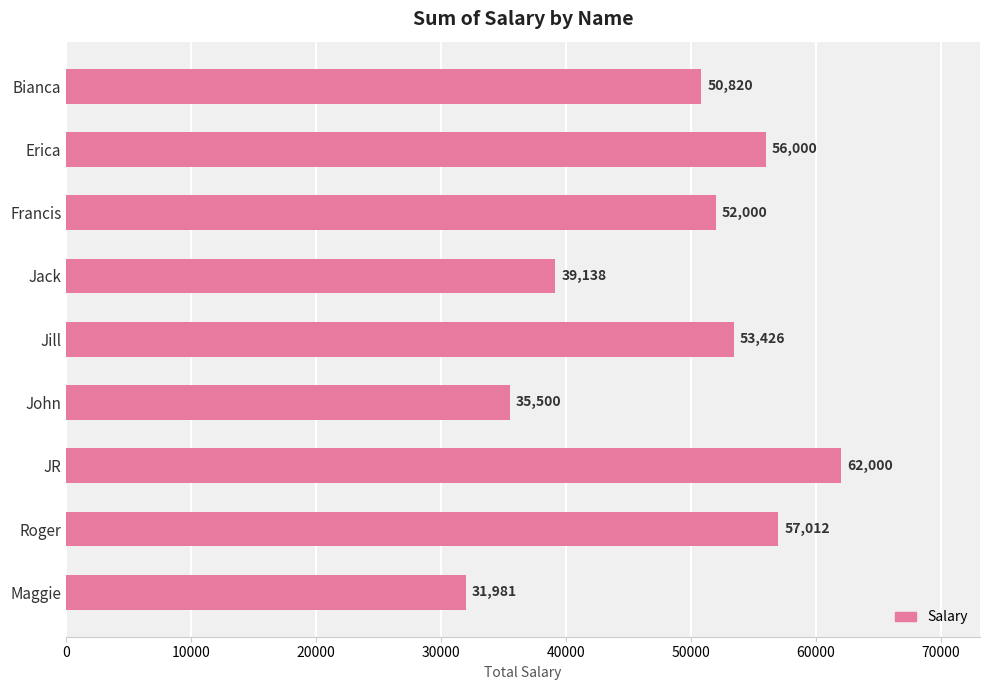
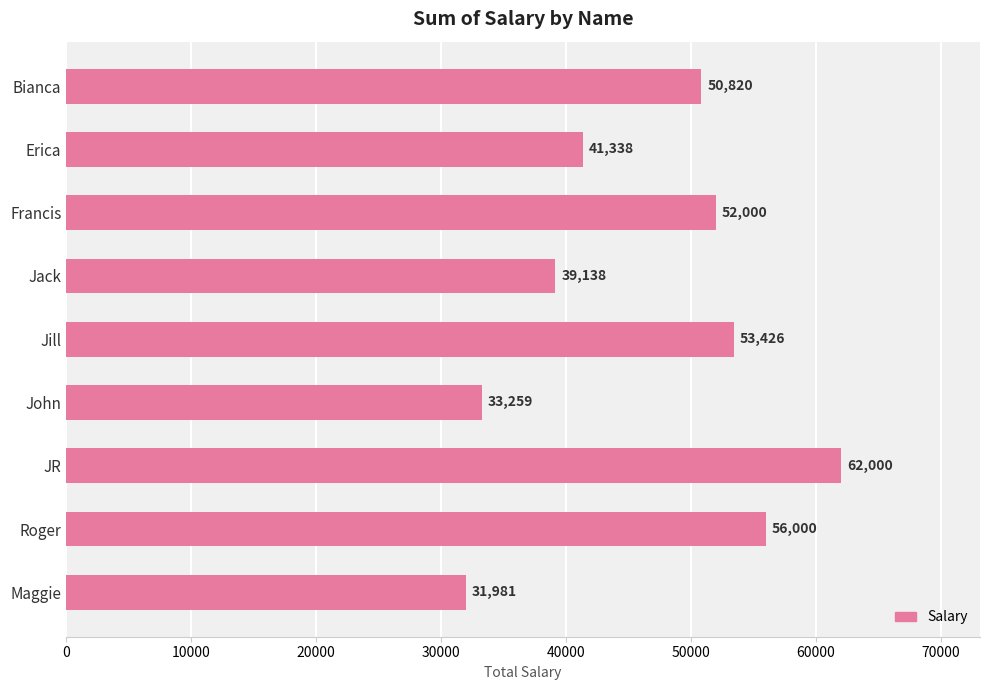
  {
    "Bianca": "50,820",
-   "Erica": "56,000",
+   "Erica": "41,338",
    "Francis": "52,000",
    "Jack": "39,138",
    "Jill": "53,426",
-   "John": "35,500",
+   "John": "33,259",
    "JR": "62,000",
-   "Roger": "57,012",
+   "Roger": "56,000",
    "Maggie": "31,981"
  }
